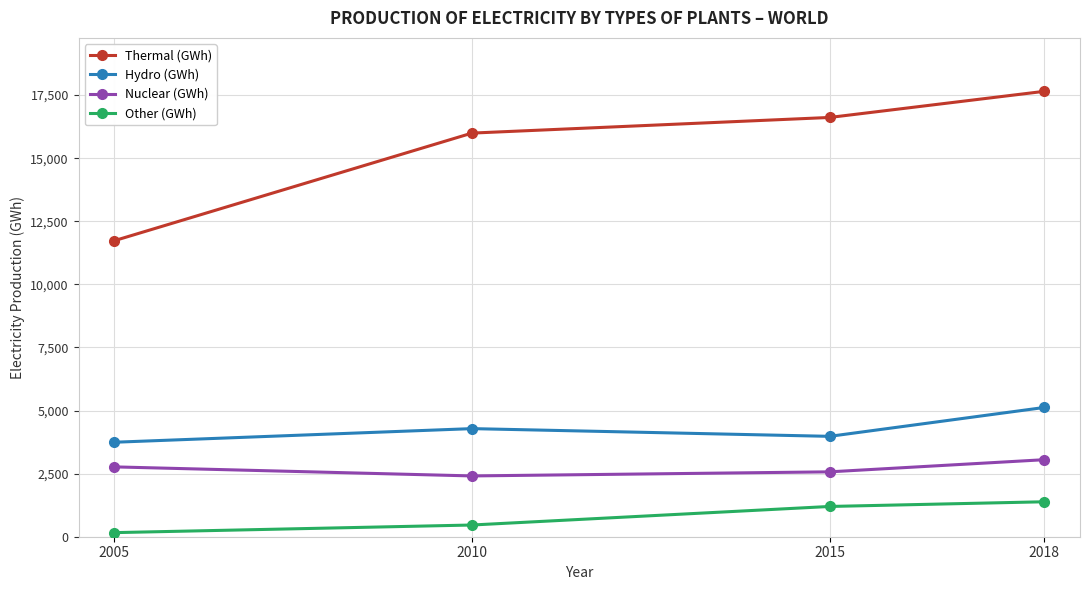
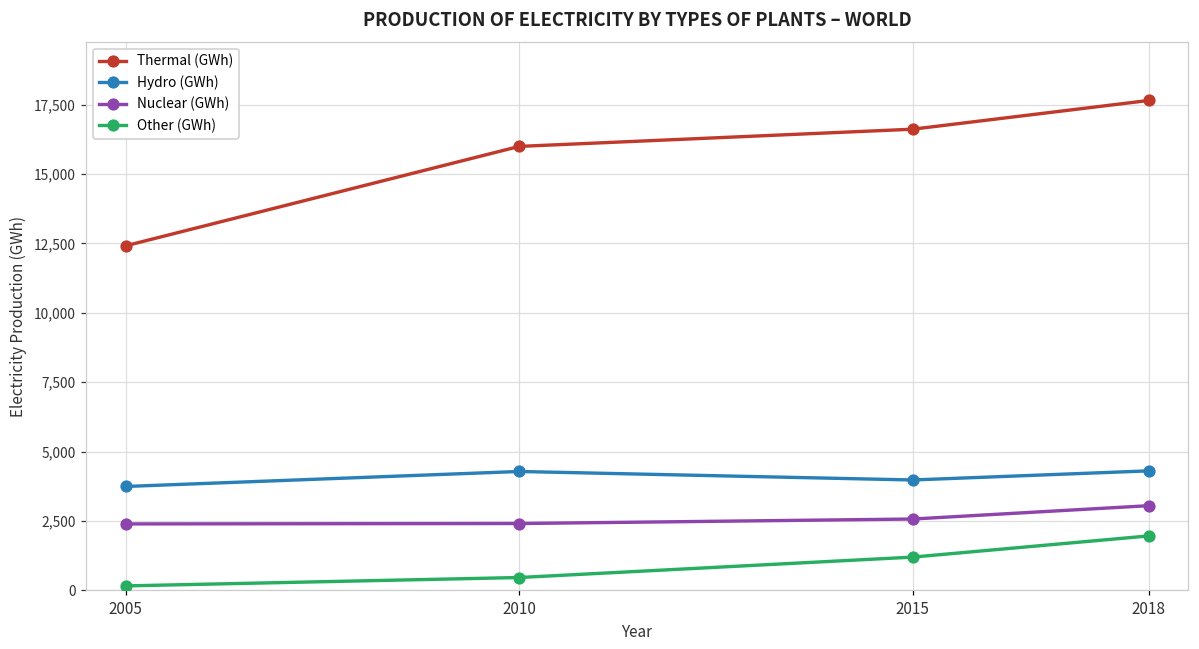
  {
    "Thermal (GWh)": {
-     "2005": "11,700",
+     "2005": "12,400",
      "2010": "16,000",
      "2015": "16,600",
      "2018": "17,700"
    },
    "Hydro (GWh)": {
      "2005": "3,700",
      "2010": "4,300",
      "2015": "4,000",
-     "2018": "5,100"
+     "2018": "4,300"
    },
    "Nuclear (GWh)": {
-     "2005": "2,800",
+     "2005": "2,400",
      "2010": "2,400",
      "2015": "2,600",
      "2018": "3,100"
    },
    "Other (GWh)": {
      "2005": "200",
      "2010": "500",
      "2015": "1,200",
-     "2018": "1,400"
+     "2018": "2,000"
    }
  }
